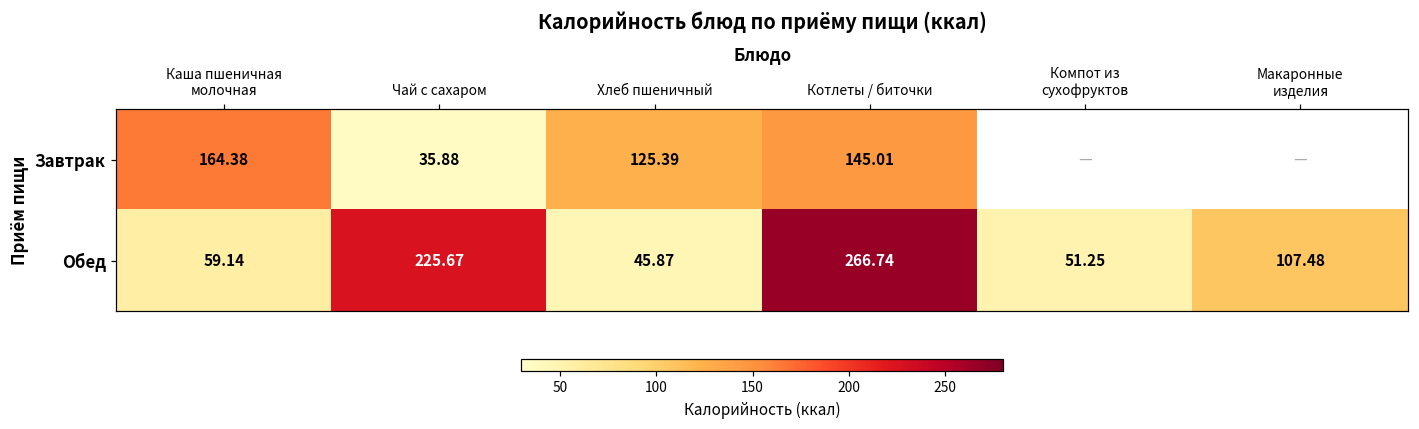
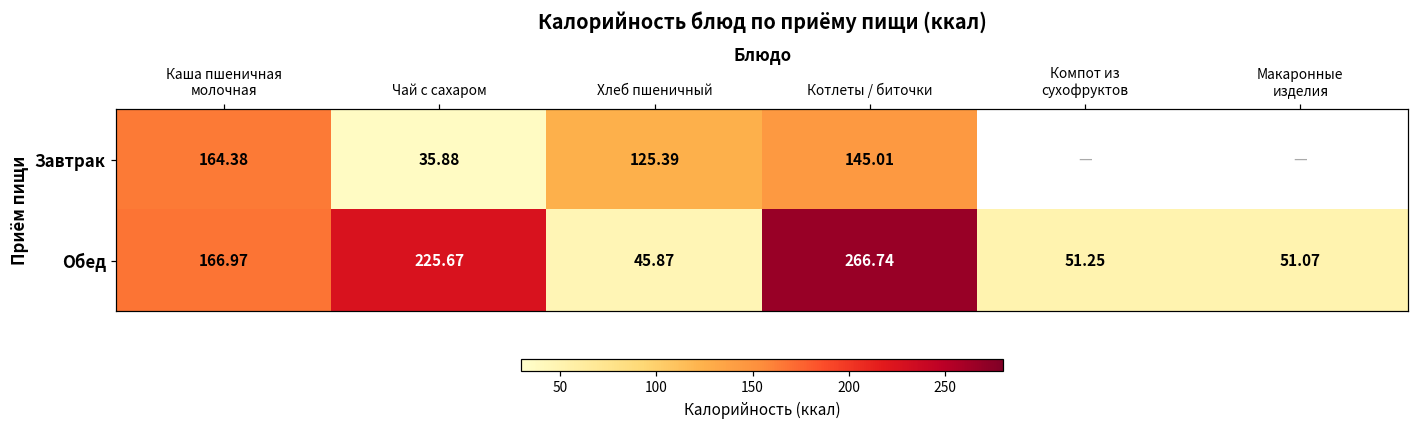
  {
    "Завтрак": {
      "Каша пшеничная молочная": 164.38,
      "Чай с сахаром": 35.88,
      "Хлеб пшеничный": 125.39,
      "Котлеты / биточки": 145.01
    },
    "Обед": {
-     "Каша пшеничная молочная": 59.14,
+     "Каша пшеничная молочная": 166.97,
      "Чай с сахаром": 225.67,
      "Хлеб пшеничный": 45.87,
      "Котлеты / биточки": 266.74,
      "Компот из сухофруктов": 51.25,
-     "Макаронные изделия": 107.48
+     "Макаронные изделия": 51.07
    }
  }
